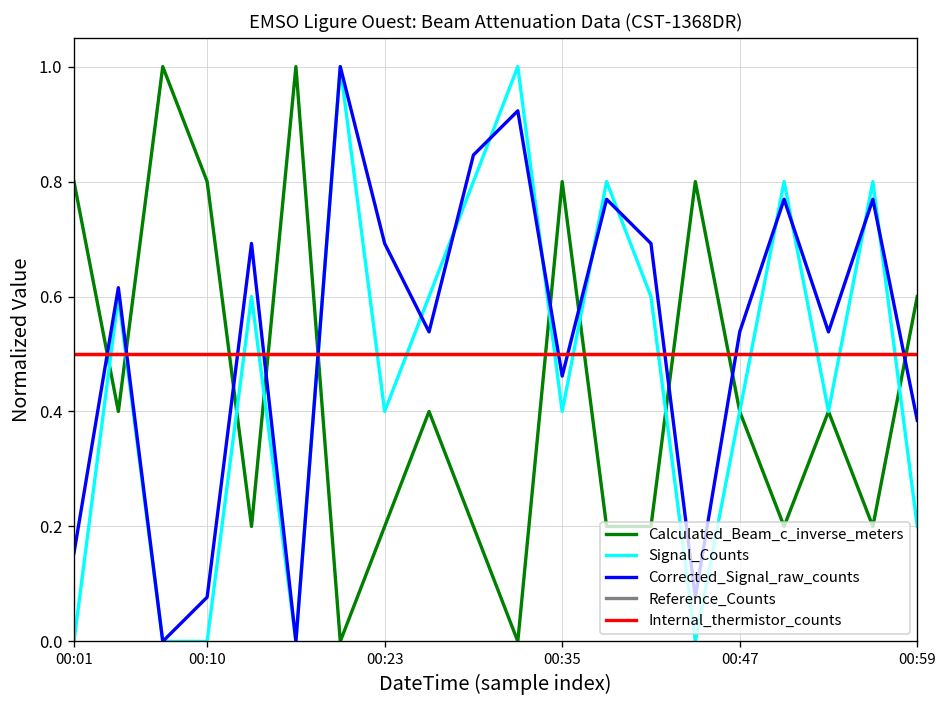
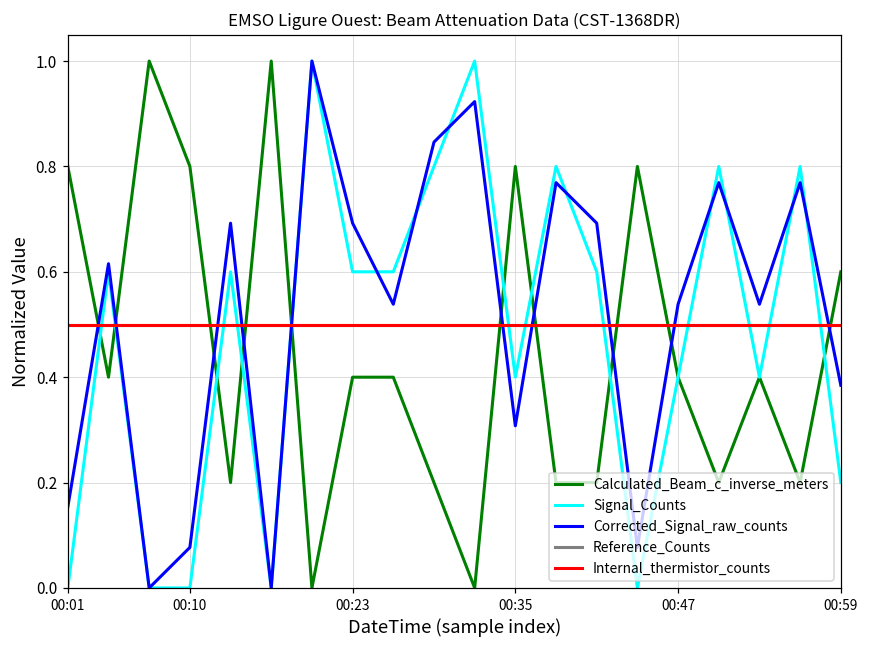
  {
    "Calculated_Beam_c_inverse_meters": {
      "00:01": 0.80,
      "00:10": 0.80,
-     "00:23": 0.20,
+     "00:23": 0.40,
      "00:35": 0.80,
      "00:59": 0.60
    },
    "Signal_Counts": {
      "00:01": 0.00,
      "00:10": 0.00,
-     "00:23": 0.40,
+     "00:23": 0.60,
      "00:35": 0.40,
      "00:59": 0.20
    },
    "Corrected_Signal_raw_counts": {
      "00:01": 0.15,
      "00:10": 0.08,
      "00:23": 0.69,
-     "00:35": 0.46,
+     "00:35": 0.31,
      "00:47": 0.54,
      "00:59": 0.38
    },
    "Internal_thermistor_counts": {
      "00:01": 0.50,
      "00:10": 0.50,
      "00:23": 0.50,
      "00:35": 0.50,
      "00:47": 0.50,
      "00:59": 0.50
    }
  }
